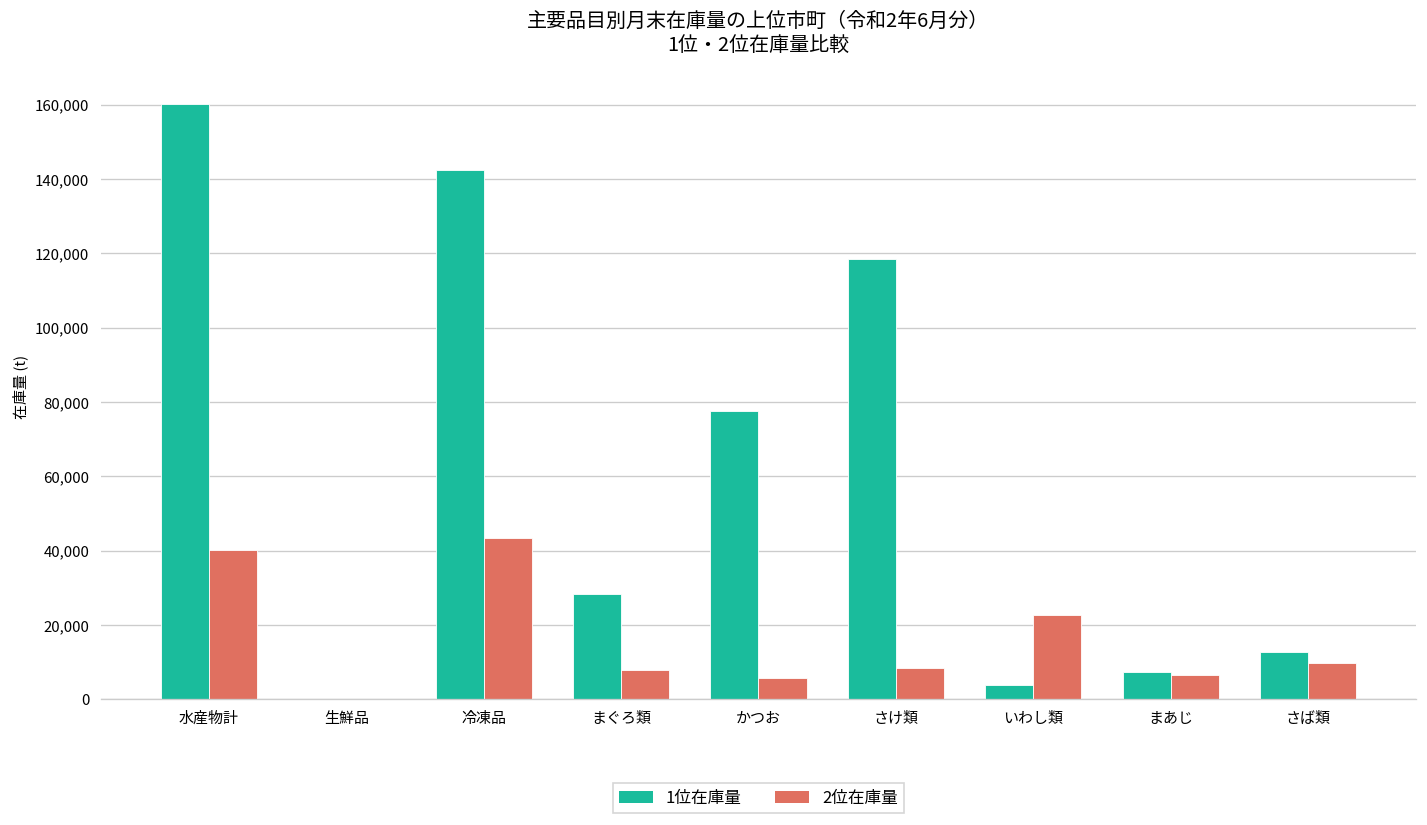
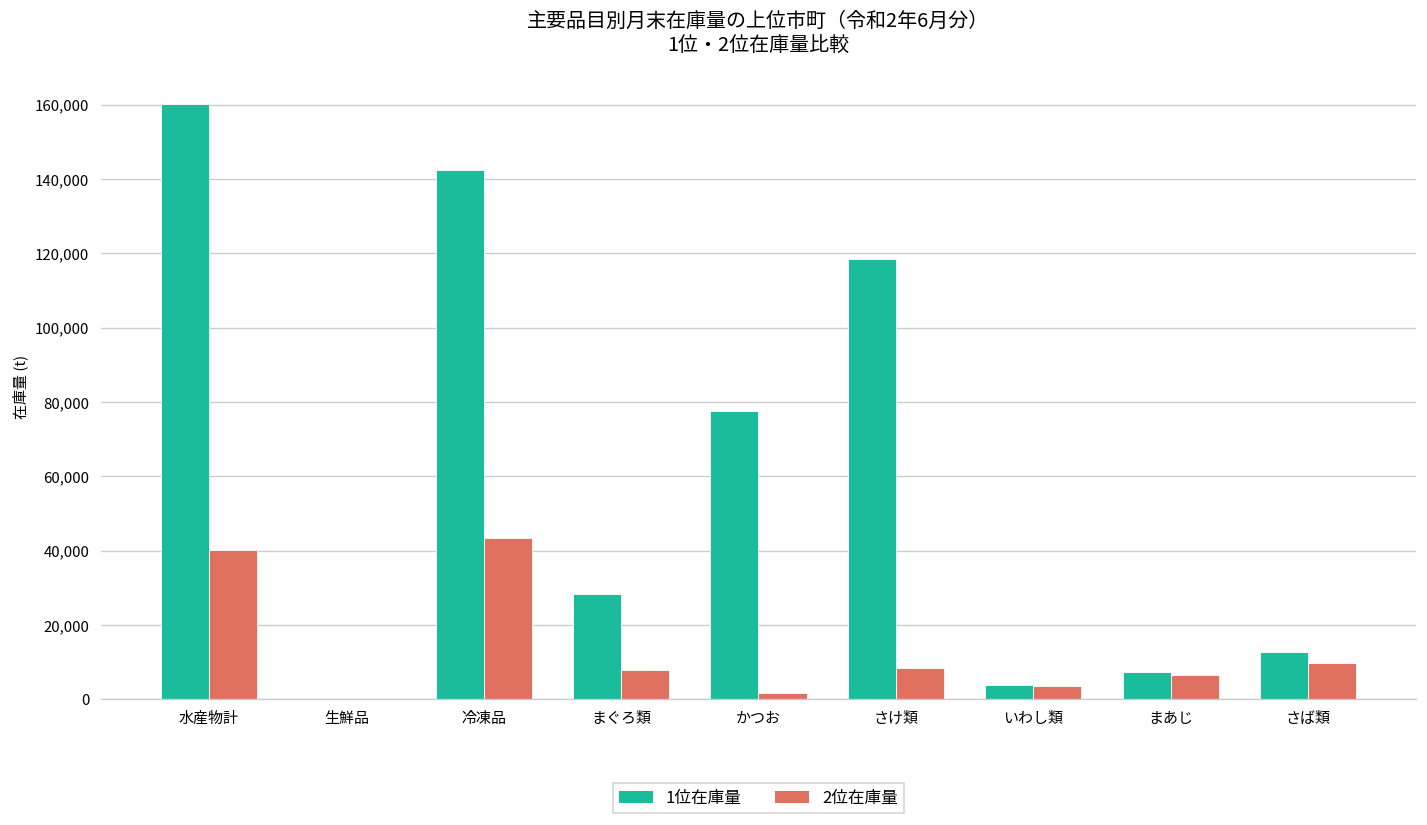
  {
    "1位在庫量": {
      "水産物計": "160,000",
      "冷凍品": "142,000",
      "まぐろ類": "28,000",
      "かつお": "78,000",
      "さけ類": "118,000",
      "いわし類": "4,000",
      "まあじ": "7,000",
      "さば類": "13,000"
    },
    "2位在庫量": {
      "水産物計": "40,000",
      "冷凍品": "43,000",
      "まぐろ類": "8,000",
-     "かつお": "6,000",
+     "かつお": "2,000",
      "さけ類": "9,000",
-     "いわし類": "23,000",
+     "いわし類": "4,000",
      "まあじ": "7,000",
      "さば類": "10,000"
    }
  }
